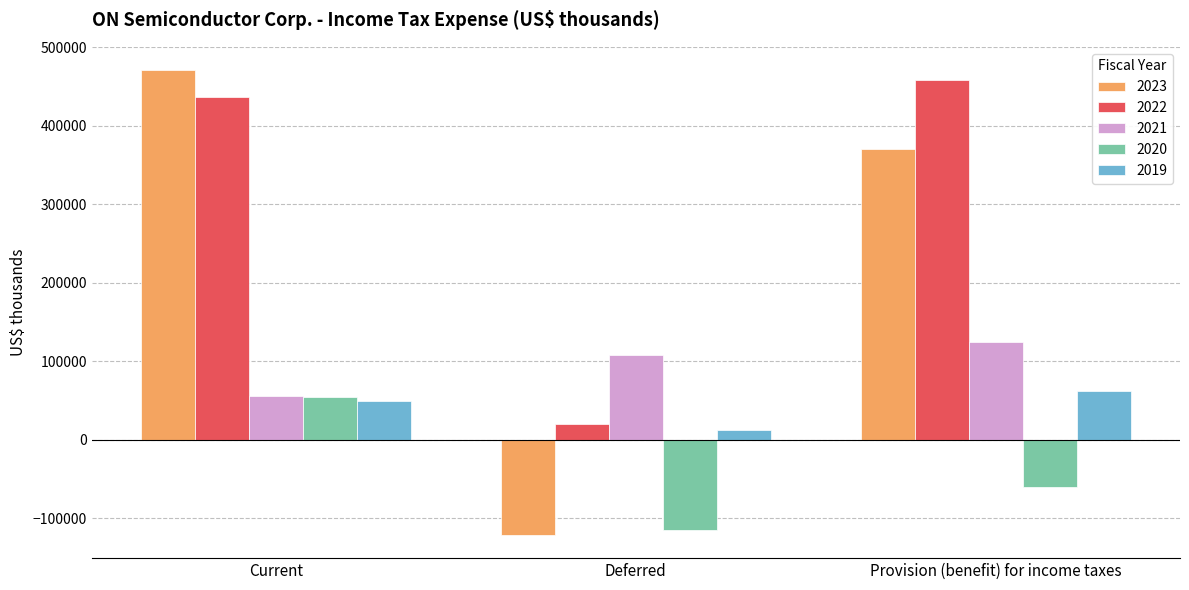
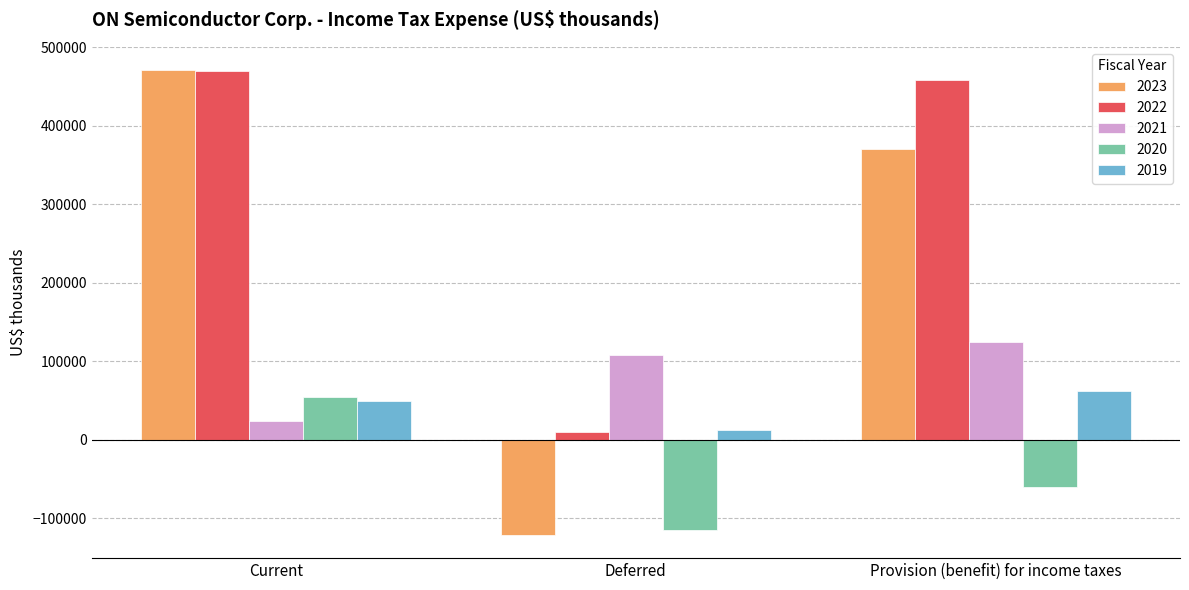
  {
    "2023": {
      "Current": 470000,
      "Deferred": -120000,
      "Provision (benefit) for income taxes": 370000
    },
    "2022": {
-     "Current": 440000,
-     "Deferred": 20000,
+     "Current": 470000,
+     "Deferred": 10000,
      "Provision (benefit) for income taxes": 460000
    },
    "2021": {
-     "Current": 60000,
+     "Current": 20000,
      "Deferred": 110000,
      "Provision (benefit) for income taxes": 120000
    }
  }
